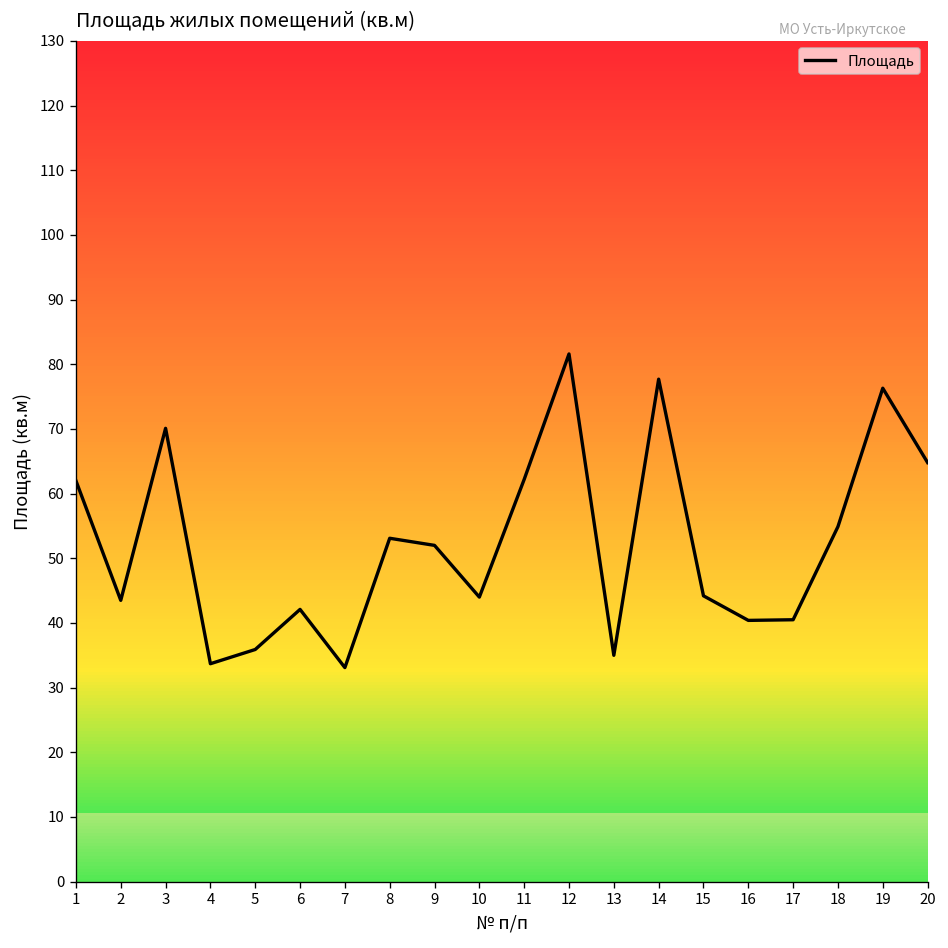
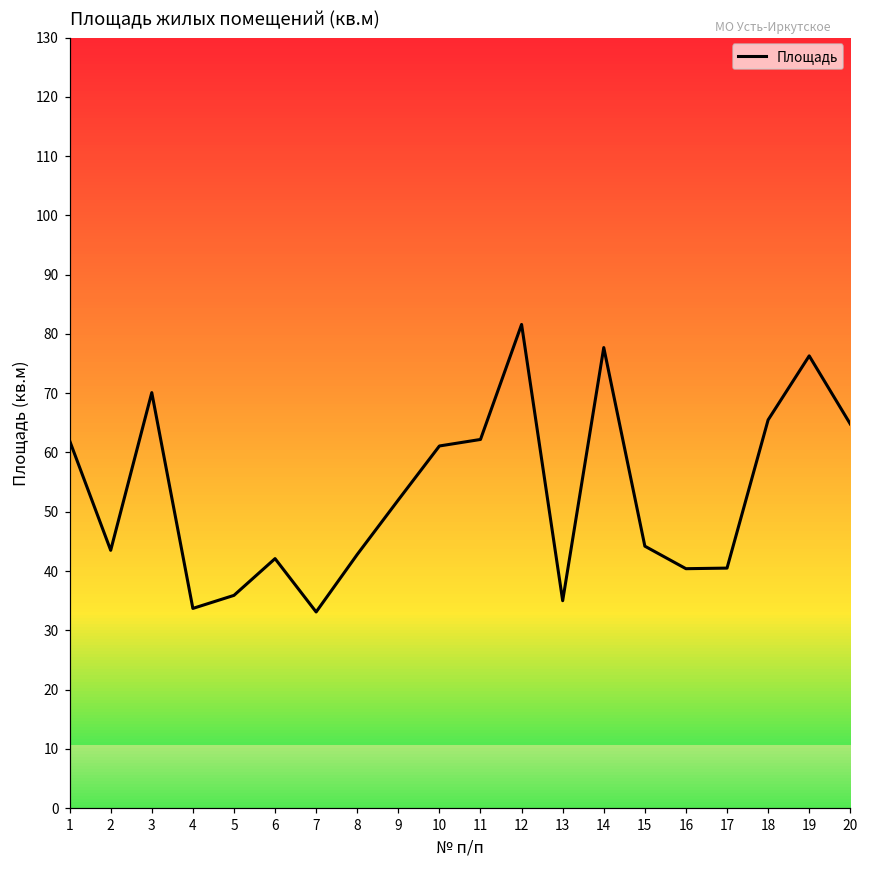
  {
    "1": 62,
    "2": 44,
    "3": 70,
    "4": 34,
    "5": 36,
    "6": 42,
    "7": 33,
-   "8": 53,
+   "8": 43,
    "9": 52,
-   "10": 44,
+   "10": 61,
    "11": 62,
    "12": 82,
    "13": 35,
    "14": 78,
    "15": 44,
    "16": 40,
    "17": 41,
-   "18": 55,
+   "18": 66,
    "19": 76,
    "20": 65
  }
